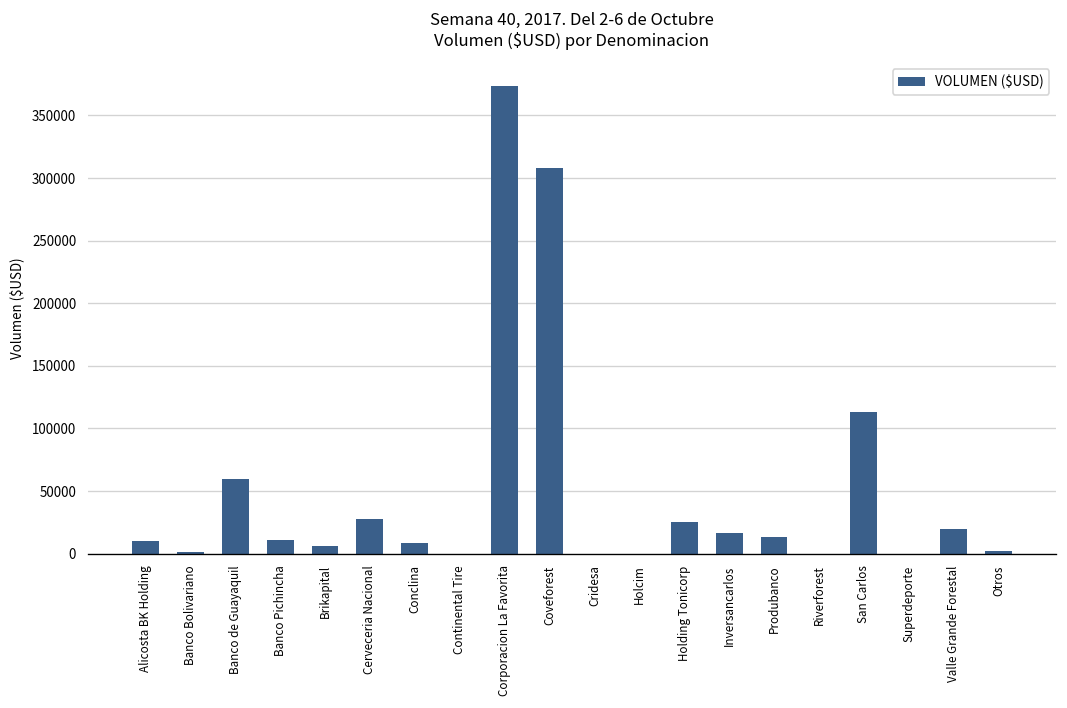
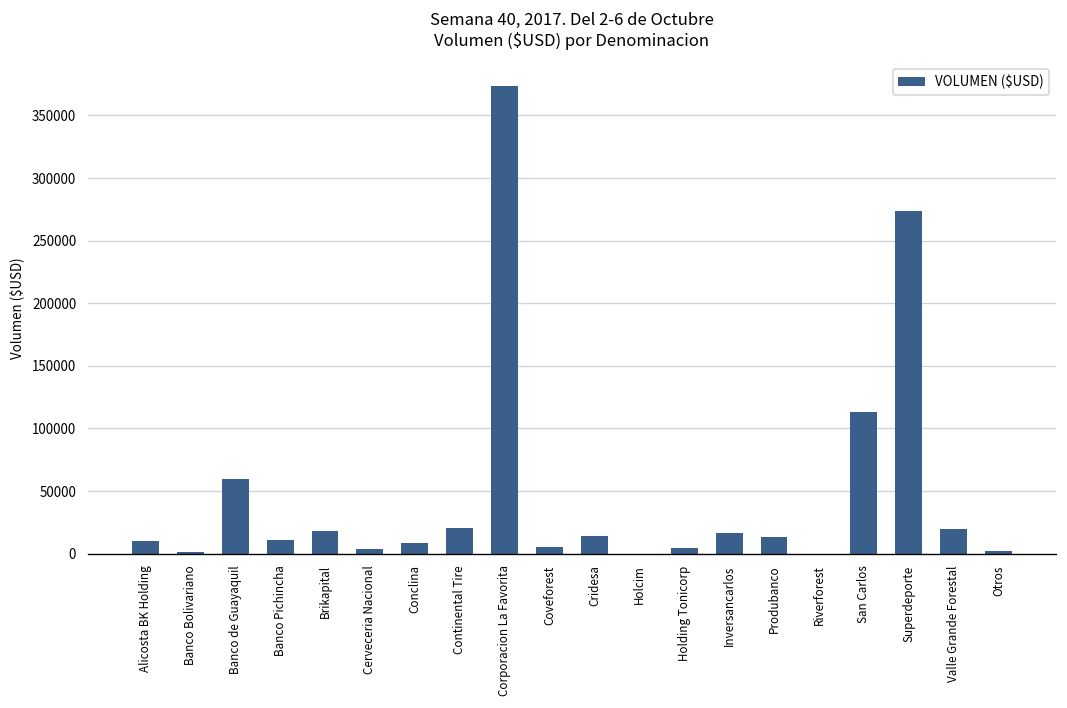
  {
    "Alicosta BK Holding": 10000,
    "Banco de Guayaquil": 59000,
    "Banco Pichincha": 11000,
-   "Brikapital": 6000,
-   "Cerveceria Nacional": 28000,
+   "Brikapital": 18000,
+   "Cerveceria Nacional": 4000,
    "Conclina": 9000,
-   "Continental Tire": 0,
+   "Continental Tire": 21000,
    "Corporacion La Favorita": 374000,
-   "Coveforest": 308000,
-   "Cridesa": 0,
+   "Coveforest": 5000,
+   "Cridesa": 14000,
    "Holcim": 0,
-   "Holding Tonicorp": 26000,
+   "Holding Tonicorp": 5000,
    "Inversancarlos": 16000,
    "Produbanco": 13000,
    "Riverforest": 0,
    "San Carlos": 113000,
-   "Superdeporte": 0,
+   "Superdeporte": 274000,
    "Valle Grande Forestal": 19000
  }
